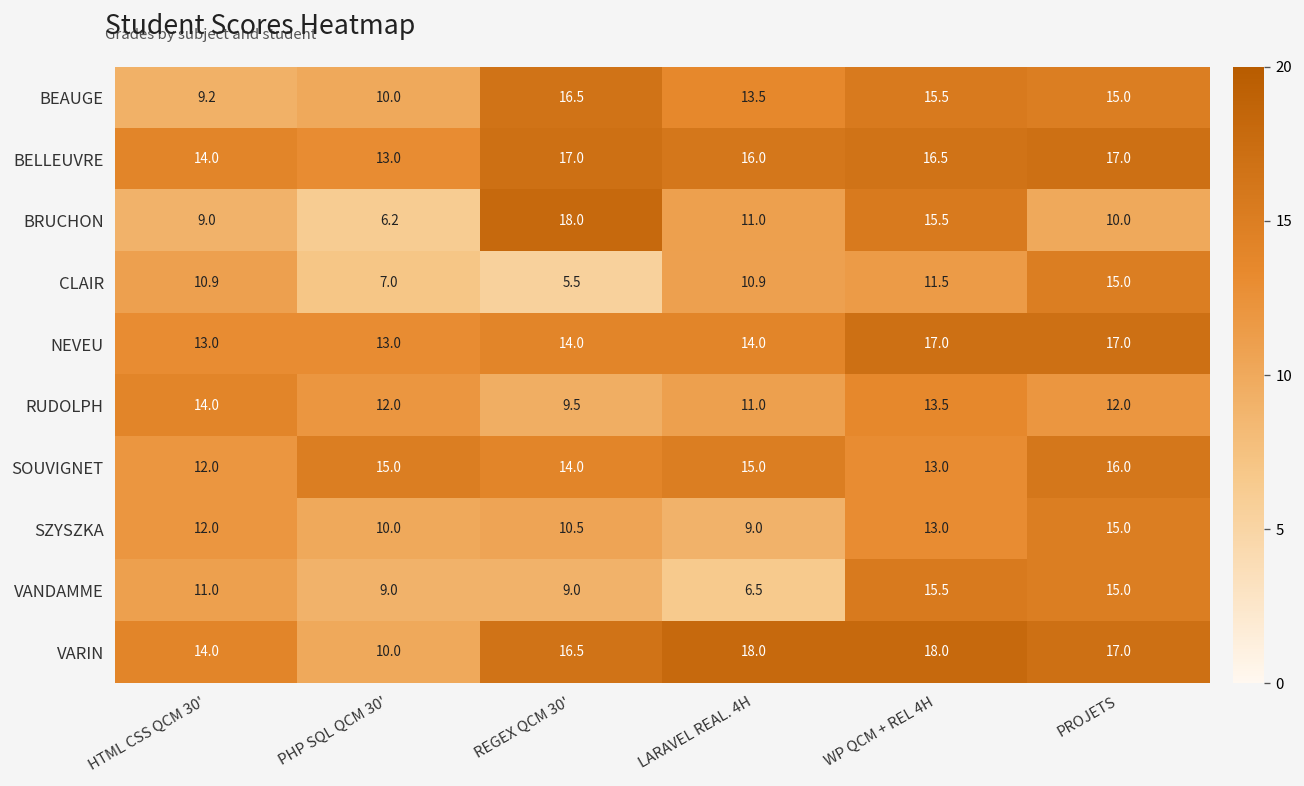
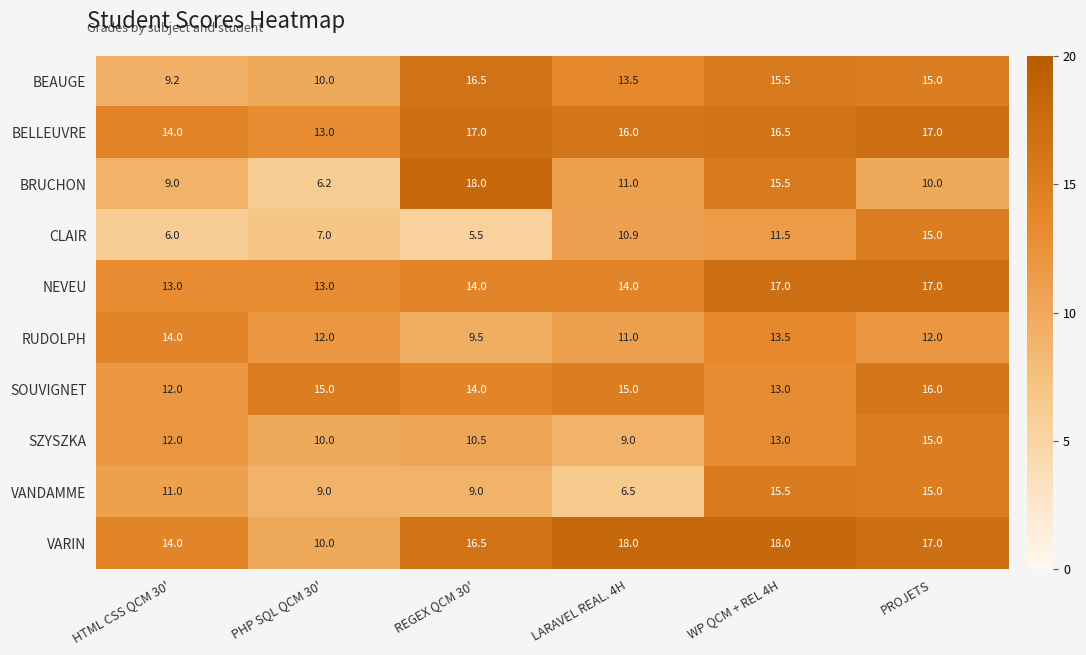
  {
    "BEAUGE": {
      "HTML CSS QCM 30'": 9.2,
      "PHP SQL QCM 30'": 10.0,
      "REGEX QCM 30'": 16.5,
      "LARAVEL REAL. 4H": 13.5,
      "WP QCM + REL 4H": 15.5,
      "PROJETS": 15.0
    },
    "BELLEUVRE": {
      "HTML CSS QCM 30'": 14.0,
      "PHP SQL QCM 30'": 13.0,
      "REGEX QCM 30'": 17.0,
      "LARAVEL REAL. 4H": 16.0,
      "WP QCM + REL 4H": 16.5,
      "PROJETS": 17.0
    },
    "BRUCHON": {
      "HTML CSS QCM 30'": 9.0,
      "PHP SQL QCM 30'": 6.2,
      "REGEX QCM 30'": 18.0,
      "LARAVEL REAL. 4H": 11.0,
      "WP QCM + REL 4H": 15.5,
      "PROJETS": 10.0
    },
    "CLAIR": {
-     "HTML CSS QCM 30'": 10.9,
+     "HTML CSS QCM 30'": 6.0,
      "PHP SQL QCM 30'": 7.0,
      "REGEX QCM 30'": 5.5,
      "LARAVEL REAL. 4H": 10.9,
      "WP QCM + REL 4H": 11.5,
      "PROJETS": 15.0
    },
    "NEVEU": {
      "HTML CSS QCM 30'": 13.0,
      "PHP SQL QCM 30'": 13.0,
      "REGEX QCM 30'": 14.0,
      "LARAVEL REAL. 4H": 14.0,
      "WP QCM + REL 4H": 17.0,
      "PROJETS": 17.0
    },
    "RUDOLPH": {
      "HTML CSS QCM 30'": 14.0,
      "PHP SQL QCM 30'": 12.0,
      "REGEX QCM 30'": 9.5,
      "LARAVEL REAL. 4H": 11.0,
      "WP QCM + REL 4H": 13.5,
      "PROJETS": 12.0
    },
    "SOUVIGNET": {
      "HTML CSS QCM 30'": 12.0,
      "PHP SQL QCM 30'": 15.0,
      "REGEX QCM 30'": 14.0,
      "LARAVEL REAL. 4H": 15.0,
      "WP QCM + REL 4H": 13.0,
      "PROJETS": 16.0
    },
    "SZYSZKA": {
      "HTML CSS QCM 30'": 12.0,
      "PHP SQL QCM 30'": 10.0,
      "REGEX QCM 30'": 10.5,
      "LARAVEL REAL. 4H": 9.0,
      "WP QCM + REL 4H": 13.0,
      "PROJETS": 15.0
    },
    "VANDAMME": {
      "HTML CSS QCM 30'": 11.0,
      "PHP SQL QCM 30'": 9.0,
      "REGEX QCM 30'": 9.0,
      "LARAVEL REAL. 4H": 6.5,
      "WP QCM + REL 4H": 15.5,
      "PROJETS": 15.0
    },
    "VARIN": {
      "HTML CSS QCM 30'": 14.0,
      "PHP SQL QCM 30'": 10.0,
      "REGEX QCM 30'": 16.5,
      "LARAVEL REAL. 4H": 18.0,
      "WP QCM + REL 4H": 18.0,
      "PROJETS": 17.0
    }
  }
